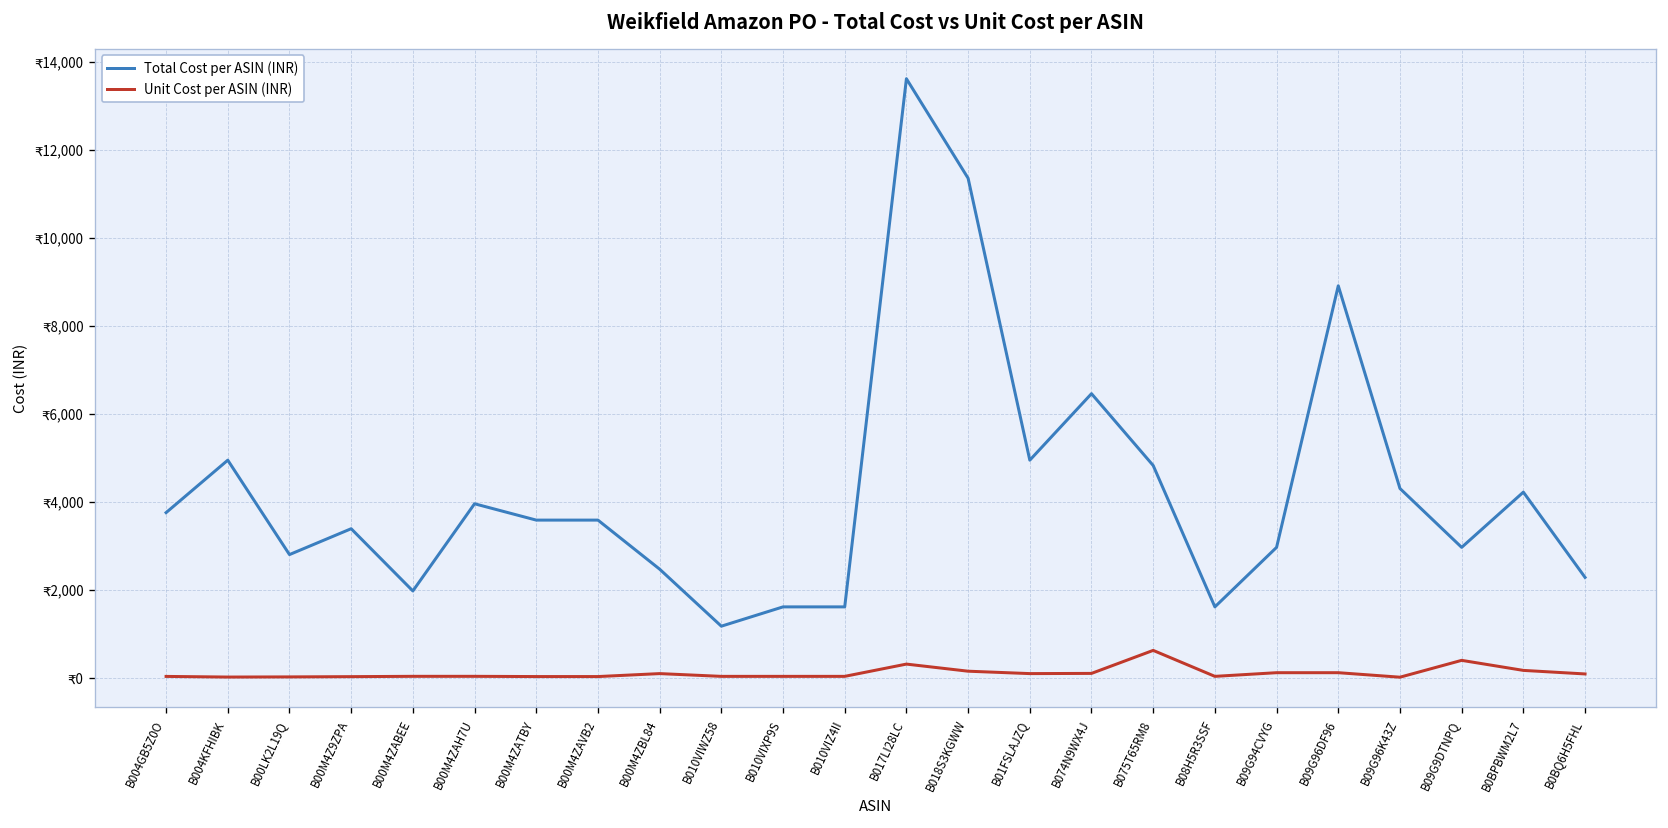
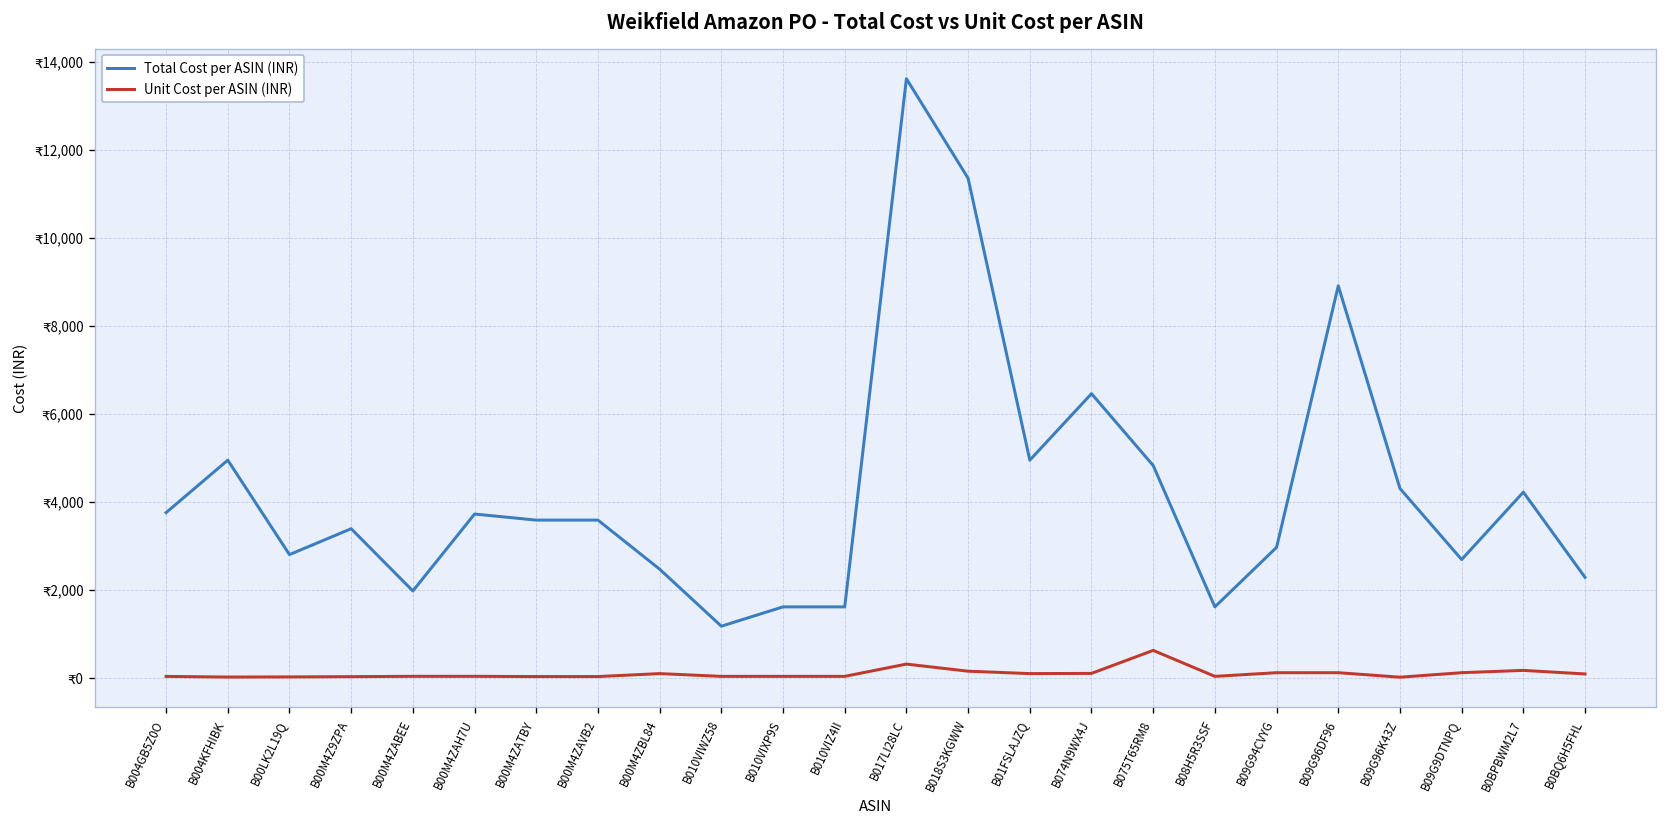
  {
    "Total Cost per ASIN (INR)": {
      "B004GB5Z0O": "₹3,800",
      "B004KFHIBK": "₹4,900",
      "B00LK2L19Q": "₹2,800",
      "B00M4Z9ZPA": "₹3,400",
      "B00M4ZABEE": "₹2,000",
-     "B00M4ZAH7U": "₹4,000",
+     "B00M4ZAH7U": "₹3,700",
      "B00M4ZATBY": "₹3,600",
      "B00M4ZAVB2": "₹3,600",
      "B00M4ZBL84": "₹2,500",
      "B010VIWZ58": "₹1,200",
      "B010VIXP9S": "₹1,600",
      "B010VIZ4II": "₹1,600",
      "B017LI28LC": "₹13,600",
      "B018S3KGWW": "₹11,400",
      "B01FSLAJZQ": "₹4,900",
      "B074N9WX4J": "₹6,500",
      "B075T65RM8": "₹4,800",
      "B08H5R3SSF": "₹1,600",
      "B09G94CVYG": "₹3,000",
      "B09G96DF96": "₹8,900",
      "B09G96K43Z": "₹4,300",
-     "B09G9DTNPQ": "₹3,000",
+     "B09G9DTNPQ": "₹2,700",
      "B0BPBWM2L7": "₹4,200",
      "B0BQ6H5FHL": "₹2,300"
    },
    "Unit Cost per ASIN (INR)": {
      "B004GB5Z0O": "₹0",
      "B004KFHIBK": "₹0",
      "B00LK2L19Q": "₹0",
      "B00M4Z9ZPA": "₹0",
      "B00M4ZABEE": "₹0",
      "B00M4ZAH7U": "₹0",
      "B00M4ZATBY": "₹0",
      "B00M4ZAVB2": "₹0",
      "B00M4ZBL84": "₹100",
      "B010VIWZ58": "₹0",
      "B010VIXP9S": "₹0",
      "B010VIZ4II": "₹0",
      "B017LI28LC": "₹300",
      "B018S3KGWW": "₹200",
      "B01FSLAJZQ": "₹100",
      "B074N9WX4J": "₹100",
      "B075T65RM8": "₹600",
      "B08H5R3SSF": "₹0",
      "B09G94CVYG": "₹100",
      "B09G96DF96": "₹100",
      "B09G96K43Z": "₹0",
-     "B09G9DTNPQ": "₹400",
+     "B09G9DTNPQ": "₹100",
      "B0BPBWM2L7": "₹200",
      "B0BQ6H5FHL": "₹100"
    }
  }
